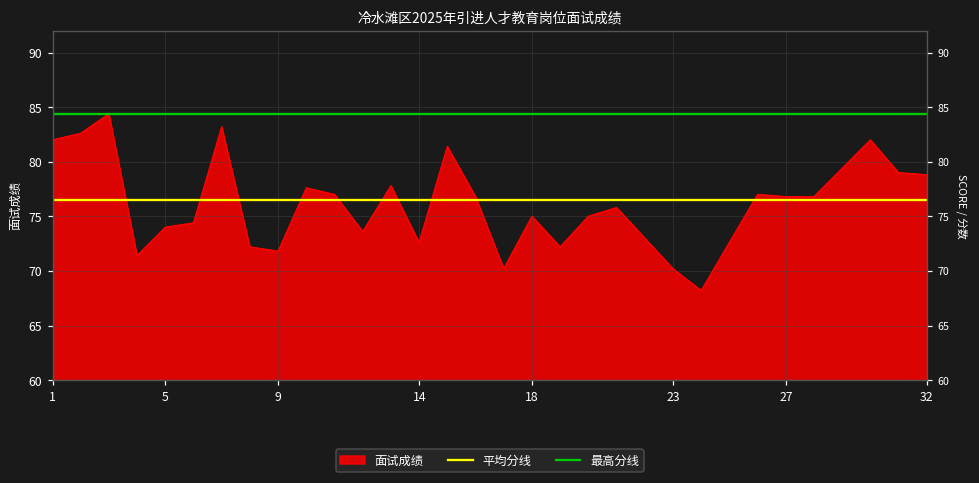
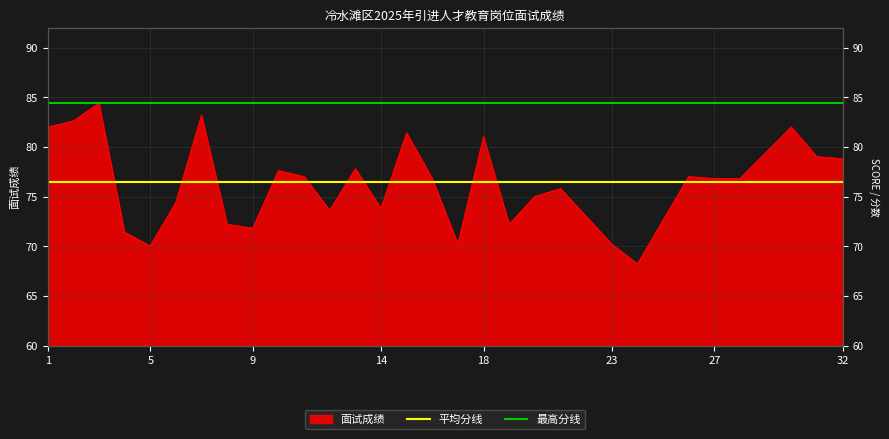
  {
    "面试成绩": {
      "1": 82,
-     "5": 74,
+     "5": 70,
      "9": 72,
-     "14": 73,
-     "18": 75,
+     "14": 74,
+     "18": 81,
      "23": 70,
      "27": 77,
      "32": 79
    },
    "平均分线": {
      "1": 77,
      "5": 77,
      "9": 77,
      "14": 77,
      "18": 77,
      "23": 77,
      "27": 77,
      "32": 77
    },
    "最高分线": {
      "1": 84,
      "5": 84,
      "9": 84,
      "14": 84,
      "18": 84,
      "23": 84,
      "27": 84,
      "32": 84
    }
  }
